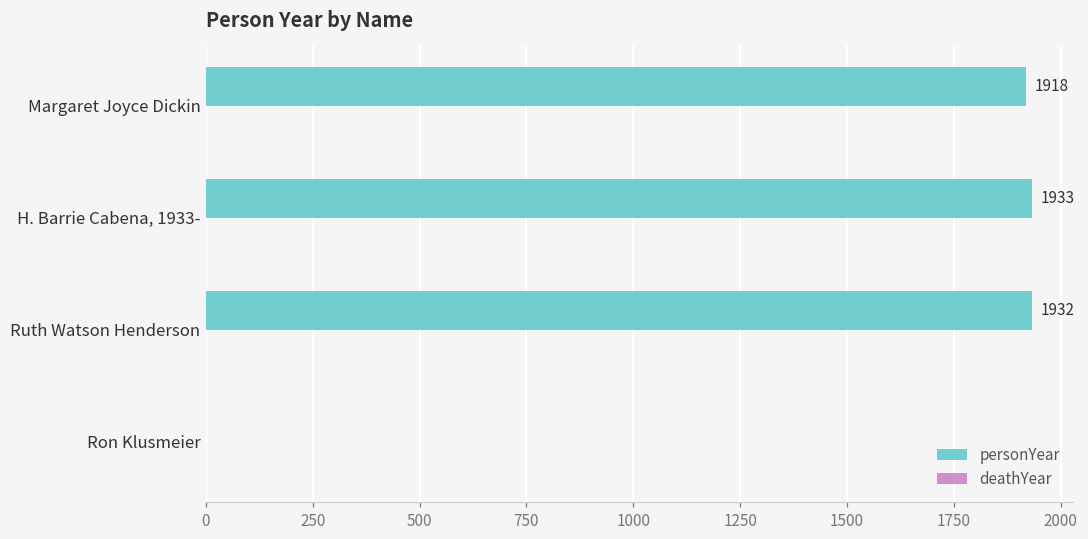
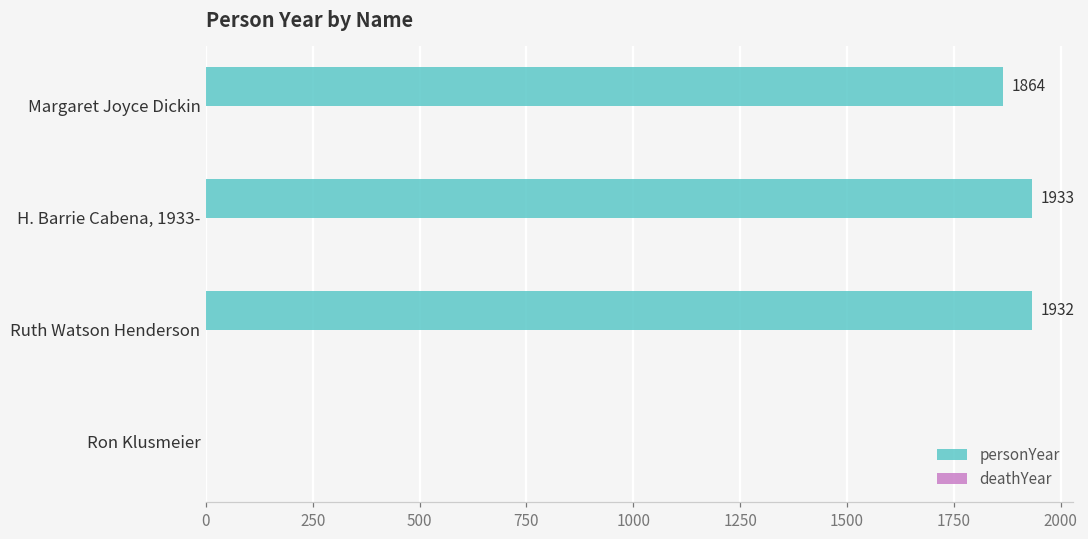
  {
    "personYear": {
-     "Margaret Joyce Dickin": 1918,
+     "Margaret Joyce Dickin": 1864,
      "H. Barrie Cabena, 1933-": 1933,
      "Ruth Watson Henderson": 1932
    },
    "deathYear": {
      "Margaret Joyce Dickin": 0,
      "H. Barrie Cabena, 1933-": 0,
      "Ruth Watson Henderson": 0,
      "Ron Klusmeier": 0
    }
  }
